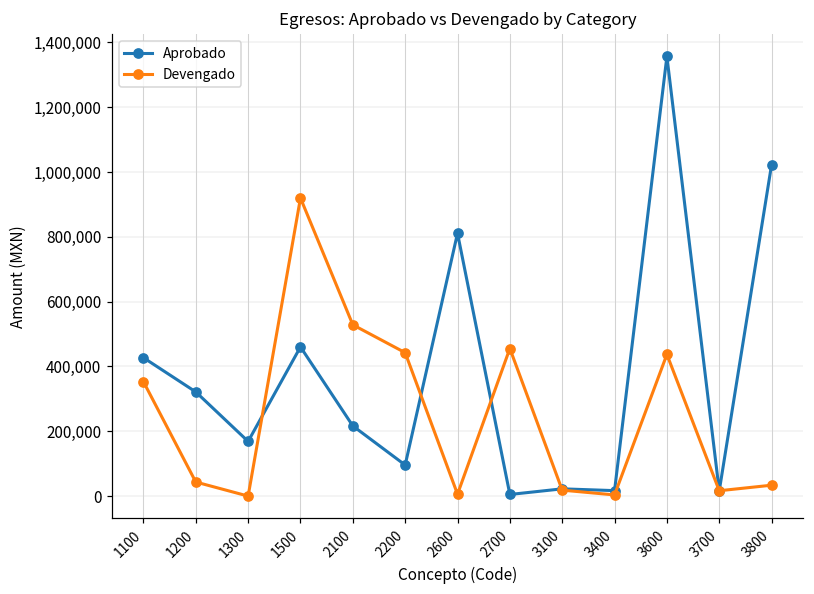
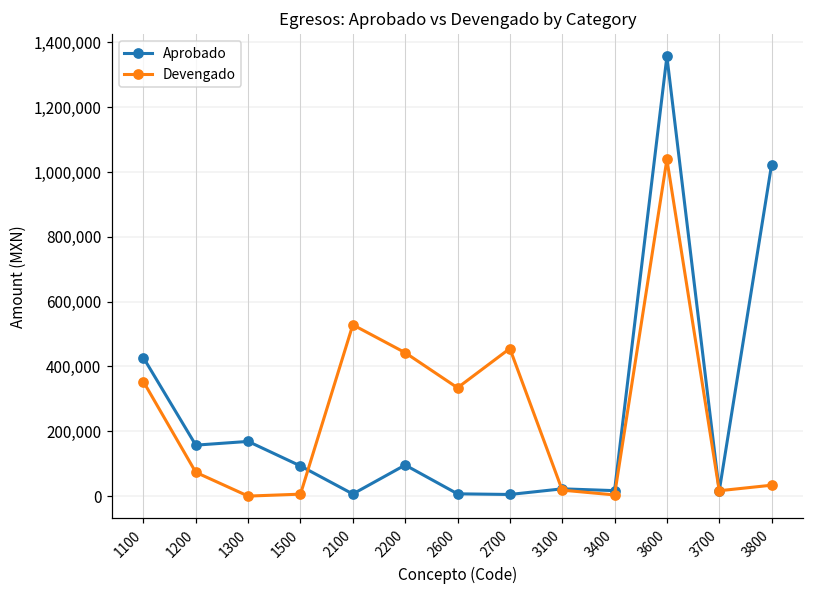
  {
    "Aprobado": {
      "1100": "430,000",
-     "1200": "320,000",
+     "1200": "160,000",
      "1300": "170,000",
-     "1500": "460,000",
-     "2100": "220,000",
+     "1500": "90,000",
+     "2100": "10,000",
      "2200": "100,000",
-     "2600": "810,000",
+     "2600": "10,000",
      "2700": "10,000",
      "3400": "20,000",
      "3600": "1,360,000",
      "3800": "1,020,000"
    },
    "Devengado": {
      "1100": "350,000",
-     "1200": "40,000",
+     "1200": "70,000",
      "1300": "0",
-     "1500": "920,000",
+     "1500": "10,000",
      "2100": "530,000",
      "2200": "440,000",
-     "2600": "10,000",
+     "2600": "330,000",
      "2700": "460,000",
      "3400": "0",
-     "3600": "440,000",
+     "3600": "1,040,000",
      "3800": "30,000"
    }
  }
